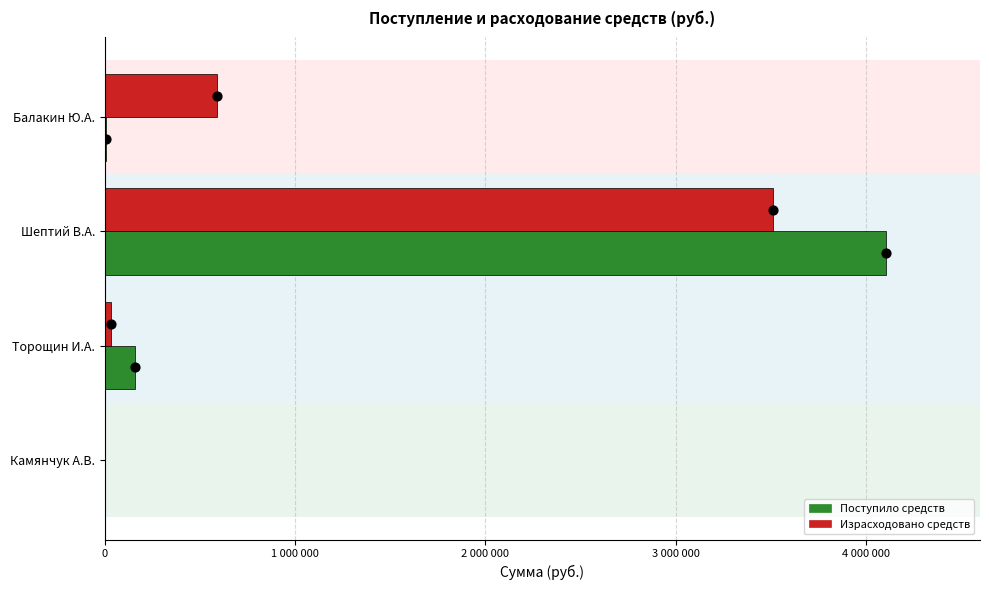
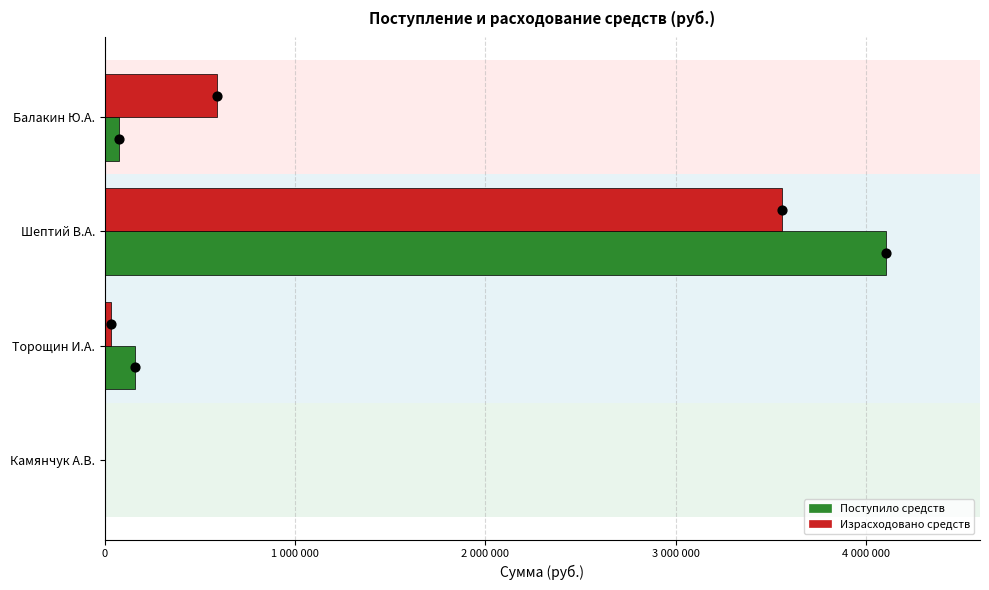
  {
    "Поступило средств": {
-     "Балакин Ю.А.": 10000,
+     "Балакин Ю.А.": 70000,
      "Шептий В.А.": 4110000,
      "Торощин И.А.": 160000,
      "Камянчук А.В.": 0
    },
    "Израсходовано средств": {
      "Балакин Ю.А.": 590000,
-     "Шептий В.А.": 3510000,
+     "Шептий В.А.": 3560000,
      "Торощин И.А.": 30000,
      "Камянчук А.В.": 0
    }
  }
